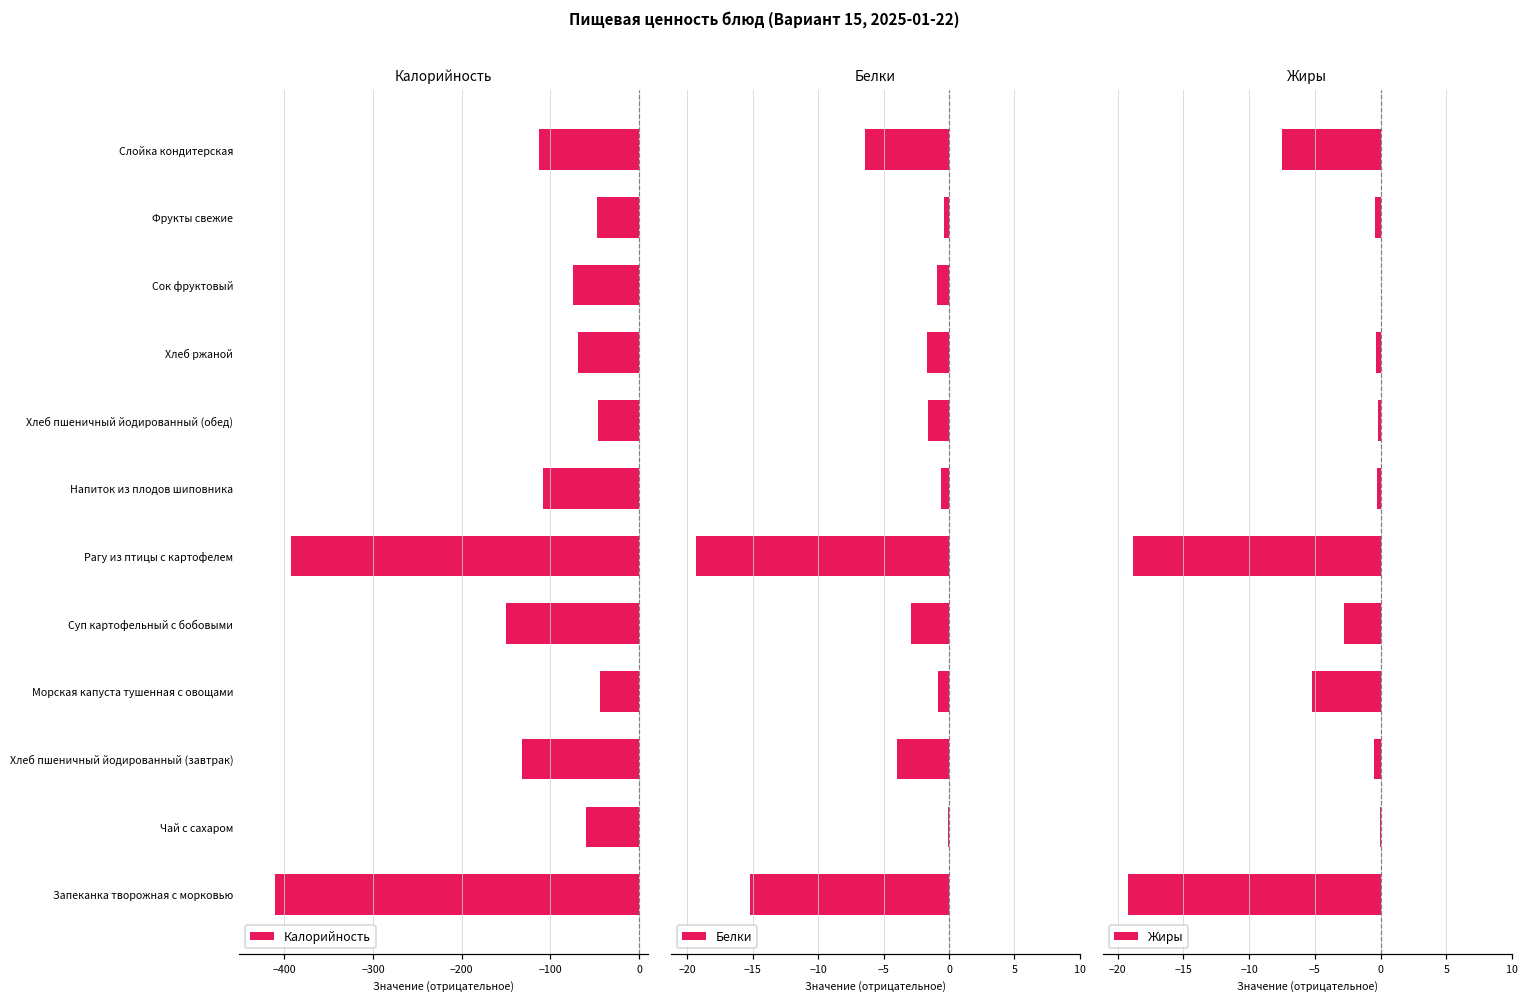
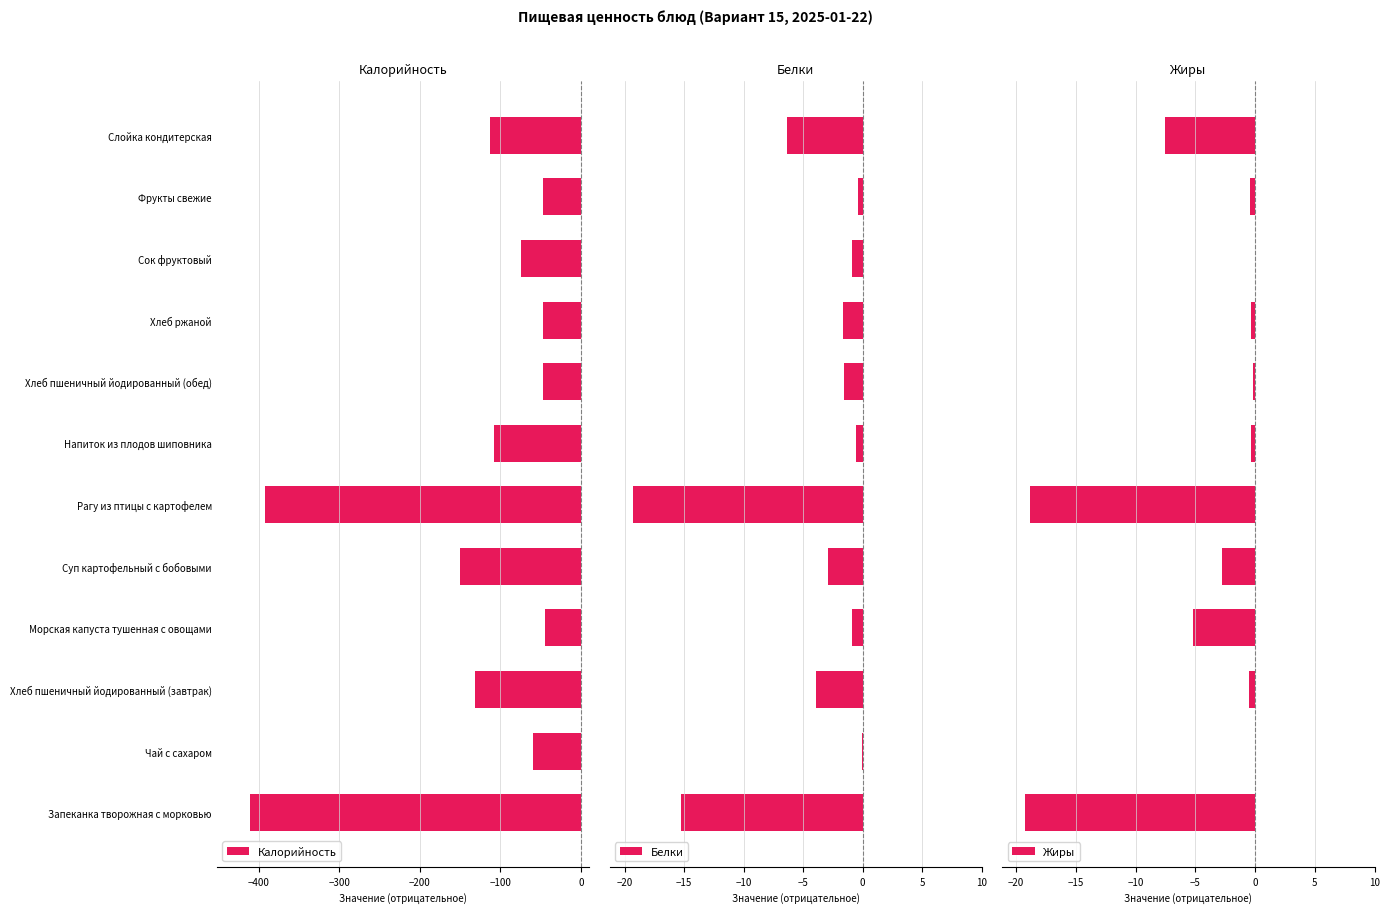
  {
    "Калорийность": {
      "Слойка кондитерская": -110,
      "Фрукты свежие": -50,
      "Сок фруктовый": -80,
-     "Хлеб ржаной": -70,
+     "Хлеб ржаной": -50,
      "Хлеб пшеничный йодированный (обед)": -50,
      "Напиток из плодов шиповника": -110,
      "Рагу из птицы с картофелем": -390,
      "Суп картофельный с бобовыми": -150,
      "Морская капуста тушенная с овощами": -40,
      "Хлеб пшеничный йодированный (завтрак)": -130,
      "Чай с сахаром": -60,
      "Запеканка творожная с морковью": -410
    }
  }
